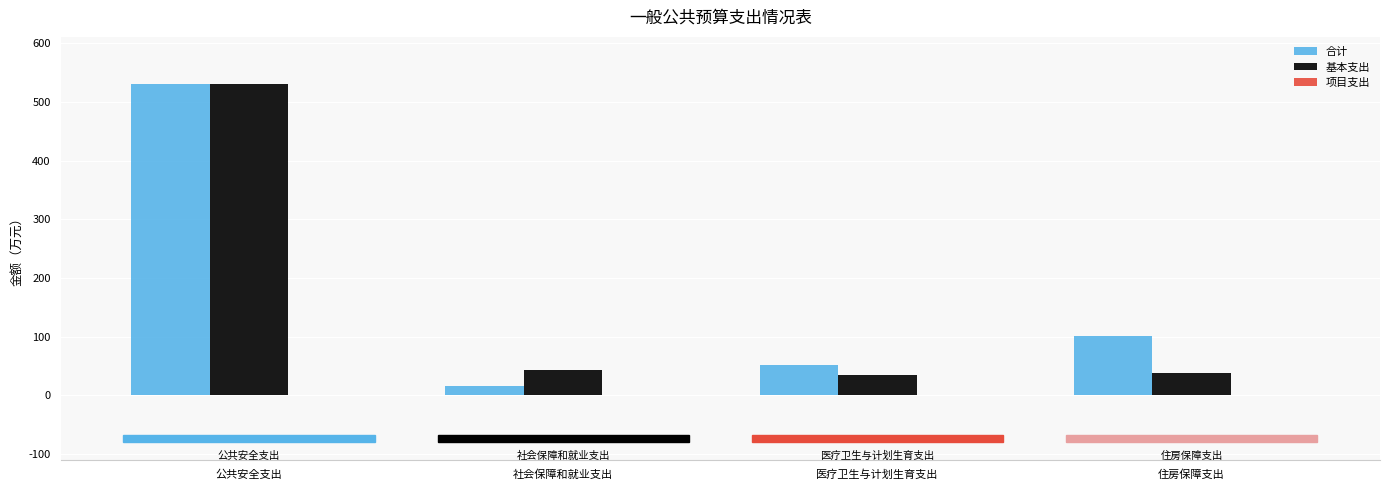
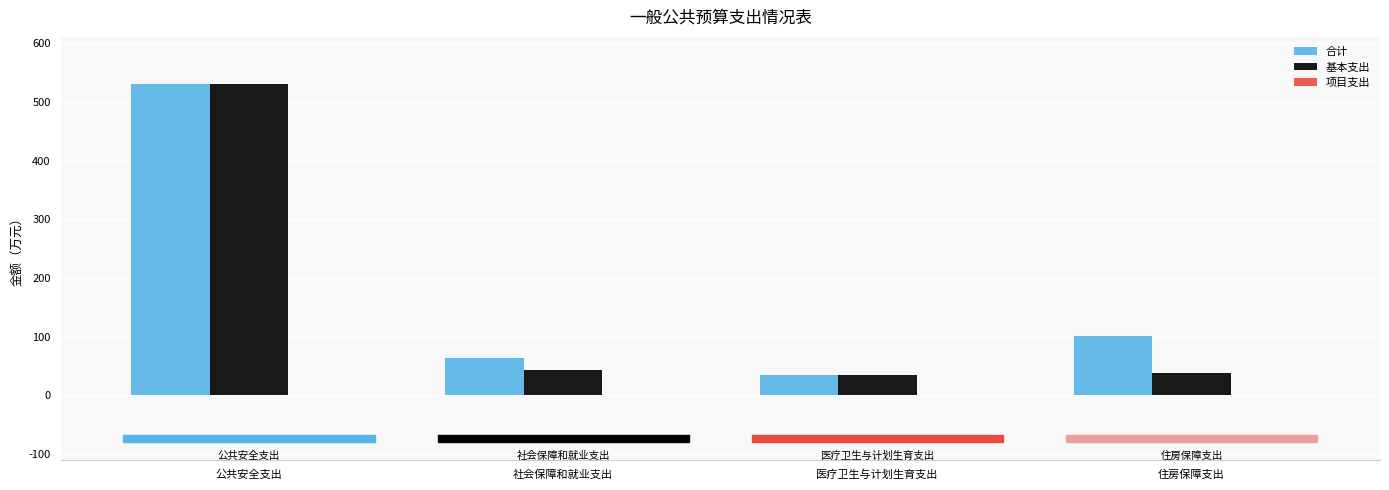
  {
    "合计": {
      "公共安全支出": 530,
-     "社会保障和就业支出": 20,
-     "医疗卫生与计划生育支出": 50,
+     "社会保障和就业支出": 60,
+     "医疗卫生与计划生育支出": 30,
      "住房保障支出": 100
    },
    "基本支出": {
      "公共安全支出": 530,
      "社会保障和就业支出": 40,
      "医疗卫生与计划生育支出": 30,
      "住房保障支出": 40
    },
    "项目支出": {
      "公共安全支出": 0,
      "社会保障和就业支出": 0,
      "医疗卫生与计划生育支出": 0,
      "住房保障支出": 0
    }
  }
